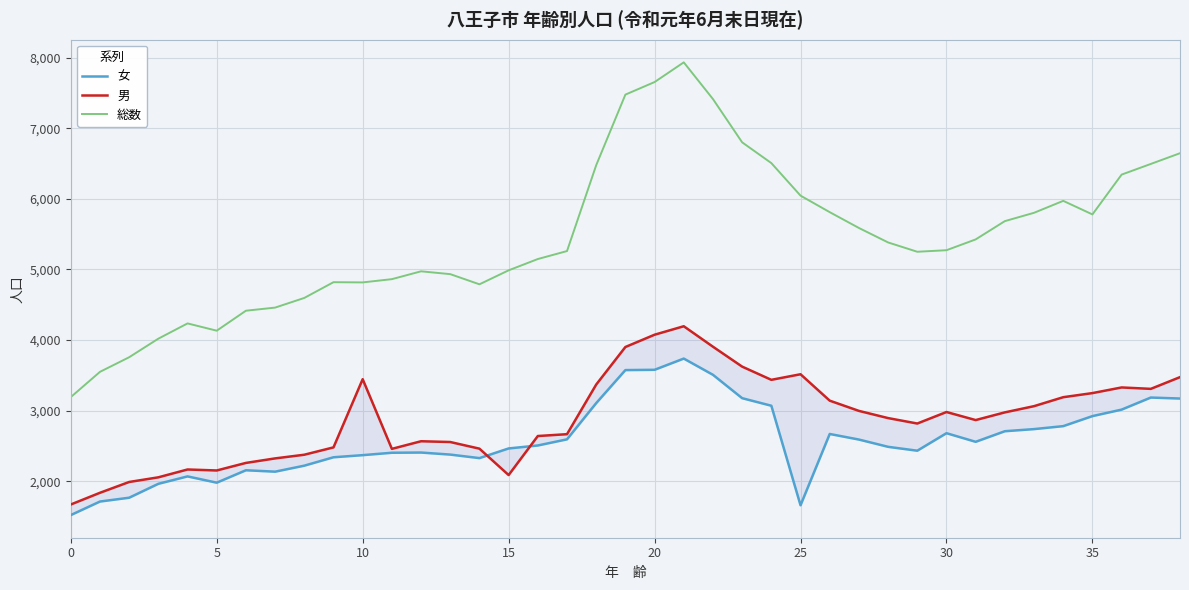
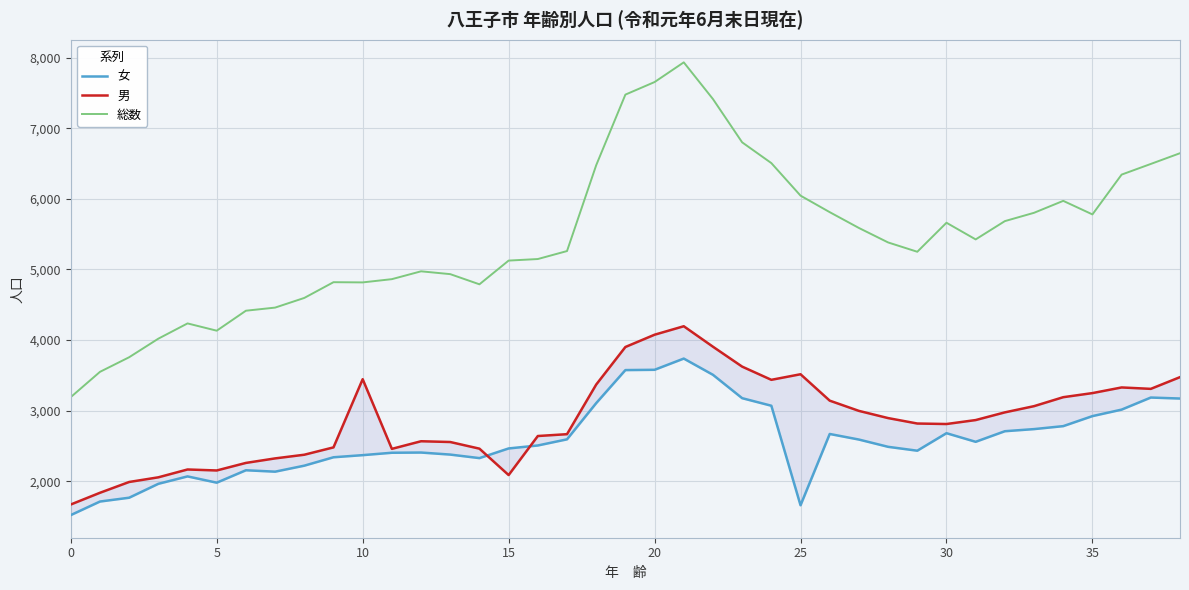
  {
    "女": {
      "0": "1,500",
      "5": "2,000",
      "10": "2,400",
      "20": "3,600",
      "25": "1,700",
      "30": "2,700",
      "35": "2,900"
    },
    "男": {
      "15": "2,100",
-     "30": "3,000"
+     "30": "2,800"
    },
    "総数": {
      "0": "3,200",
      "5": "4,100",
      "10": "4,800",
-     "15": "5,000",
+     "15": "5,100",
      "20": "7,700",
      "25": "6,000",
-     "30": "5,300",
+     "30": "5,700",
      "35": "5,800"
    }
  }
